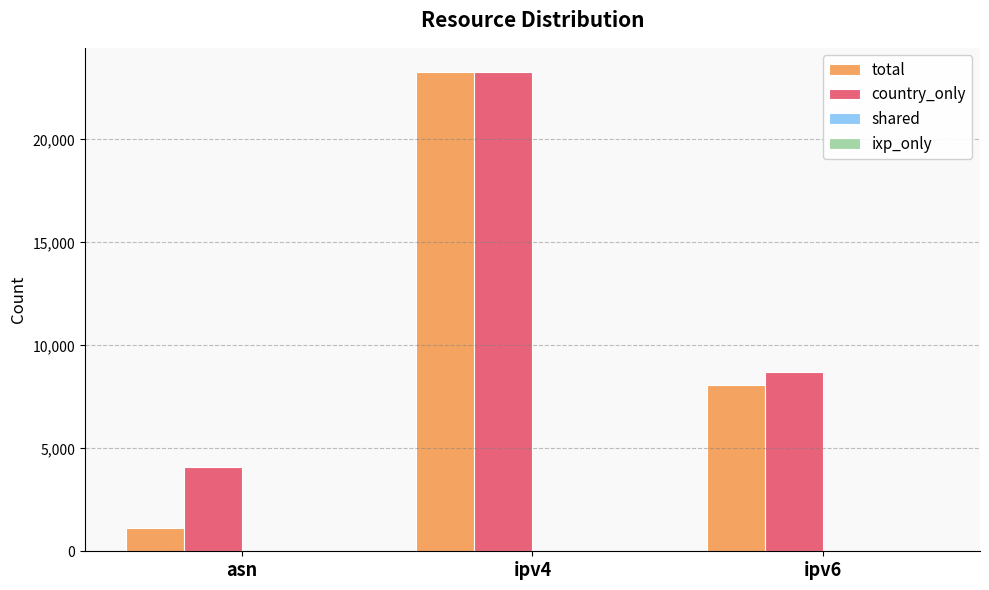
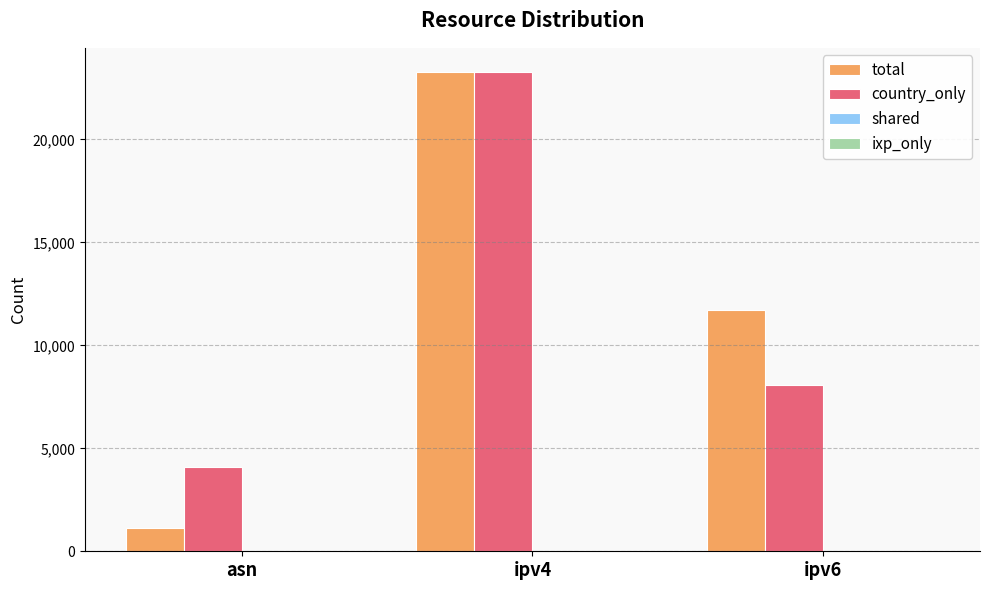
  {
    "total": {
      "asn": "1,100",
      "ipv4": "23,300",
-     "ipv6": "8,100"
+     "ipv6": "11,700"
    },
    "country_only": {
      "asn": "4,100",
      "ipv4": "23,300",
-     "ipv6": "8,700"
+     "ipv6": "8,100"
    },
    "shared": {
      "ipv6": "0"
    },
    "ixp_only": {
      "asn": "0",
      "ipv4": "0"
    }
  }
